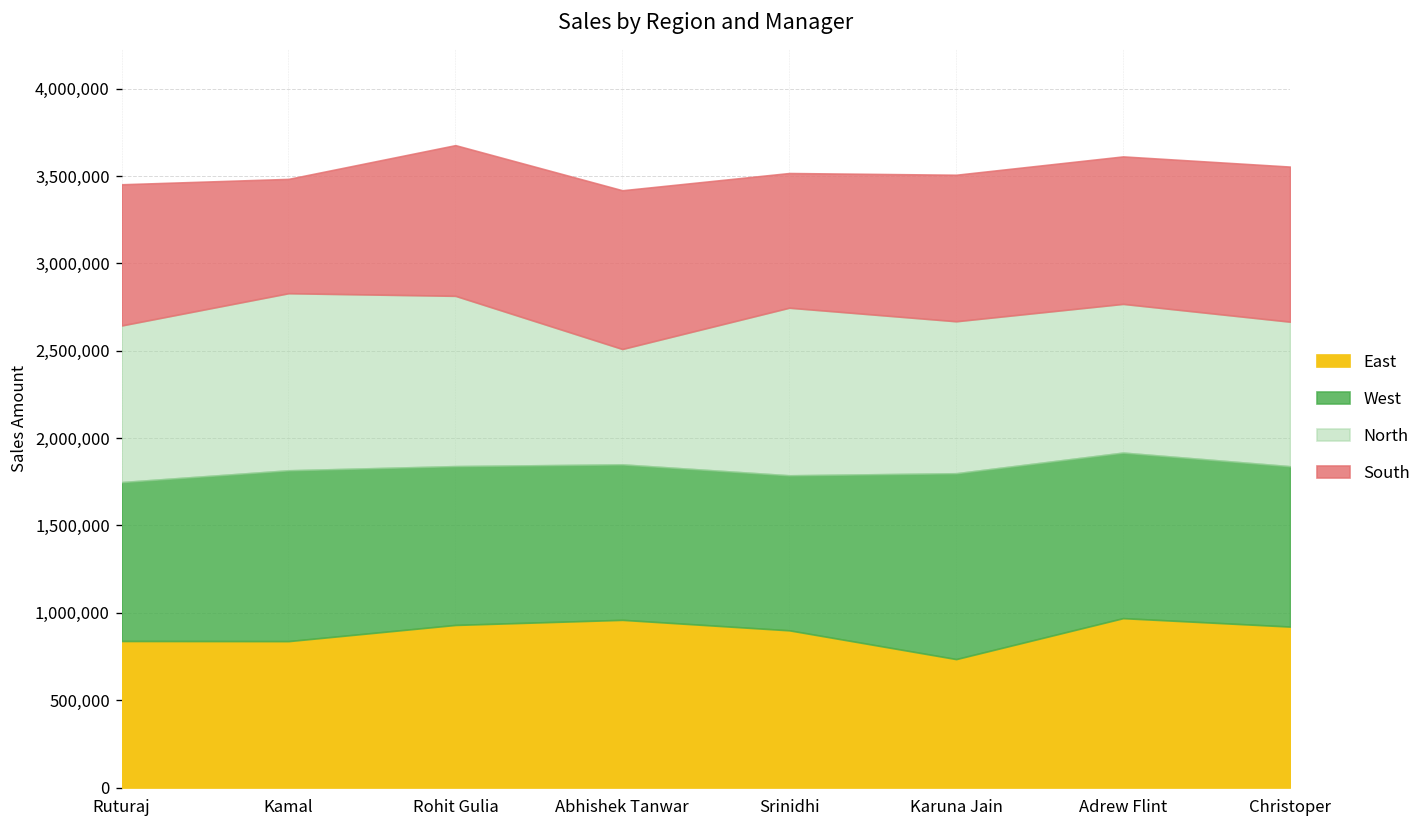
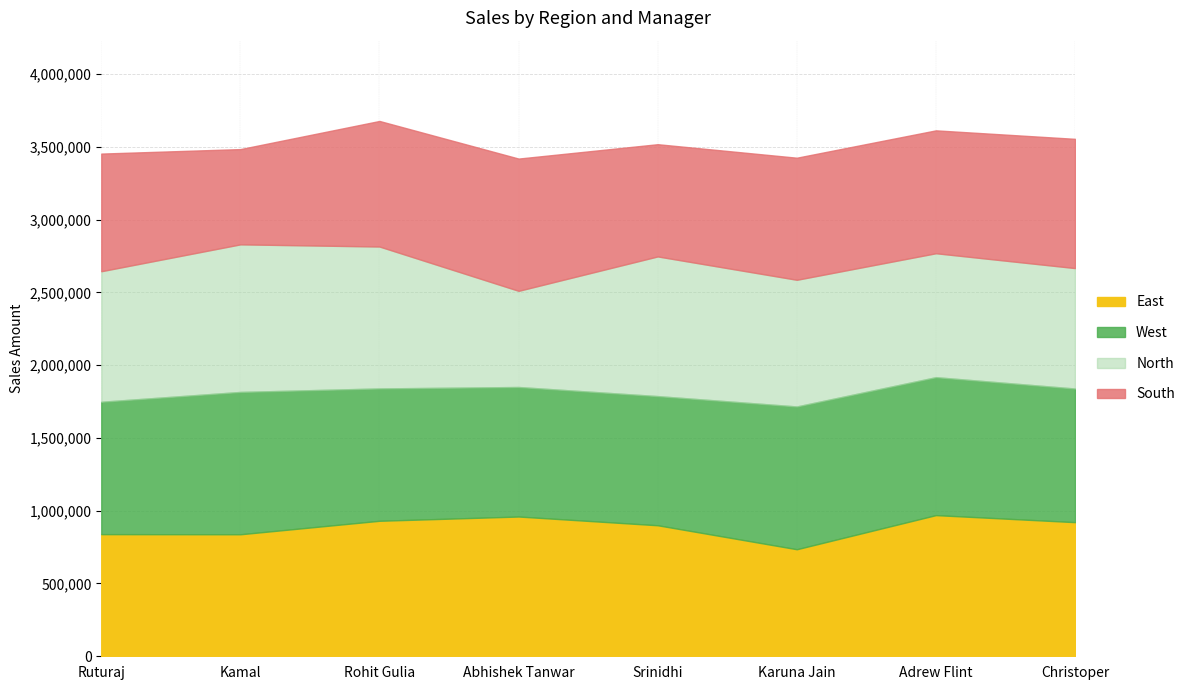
  {
    "East": {
      "Ruturaj": "840,000",
      "Kamal": "840,000",
      "Rohit Gulia": "930,000",
      "Abhishek Tanwar": "960,000",
      "Srinidhi": "900,000",
      "Karuna Jain": "740,000",
      "Adrew Flint": "970,000",
      "Christoper": "920,000"
    },
    "West": {
      "Ruturaj": "910,000",
      "Kamal": "980,000",
      "Rohit Gulia": "910,000",
      "Abhishek Tanwar": "890,000",
      "Srinidhi": "890,000",
-     "Karuna Jain": "1,060,000",
+     "Karuna Jain": "980,000",
      "Adrew Flint": "950,000",
      "Christoper": "920,000"
    },
    "North": {
      "Ruturaj": "900,000",
      "Kamal": "1,010,000",
      "Rohit Gulia": "970,000",
      "Abhishek Tanwar": "660,000",
      "Srinidhi": "960,000",
      "Karuna Jain": "870,000",
      "Adrew Flint": "850,000",
      "Christoper": "830,000"
    },
    "South": {
      "Ruturaj": "810,000",
      "Kamal": "650,000",
      "Rohit Gulia": "860,000",
      "Abhishek Tanwar": "910,000",
      "Srinidhi": "770,000",
      "Karuna Jain": "840,000",
      "Adrew Flint": "840,000",
      "Christoper": "890,000"
    }
  }
